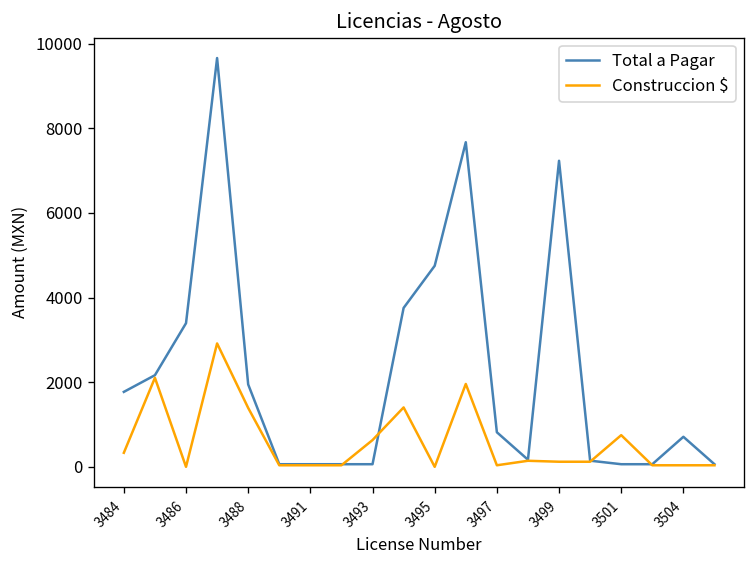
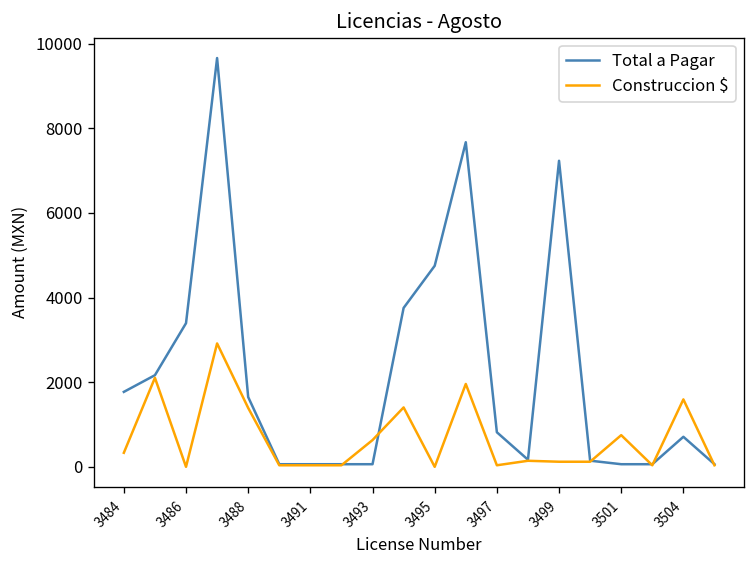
  {
    "Total a Pagar": {
      "3484": 1800,
      "3486": 3400,
-     "3488": 1900,
+     "3488": 1600,
      "3493": 100,
      "3495": 4700,
      "3497": 800,
      "3499": 7200,
      "3501": 100,
      "3504": 700
    },
    "Construccion $": {
      "3484": 300,
      "3486": 0,
      "3488": 1400,
      "3493": 600,
      "3495": 0,
      "3497": 0,
      "3499": 100,
      "3501": 700,
-     "3504": 0
+     "3504": 1600
    }
  }
